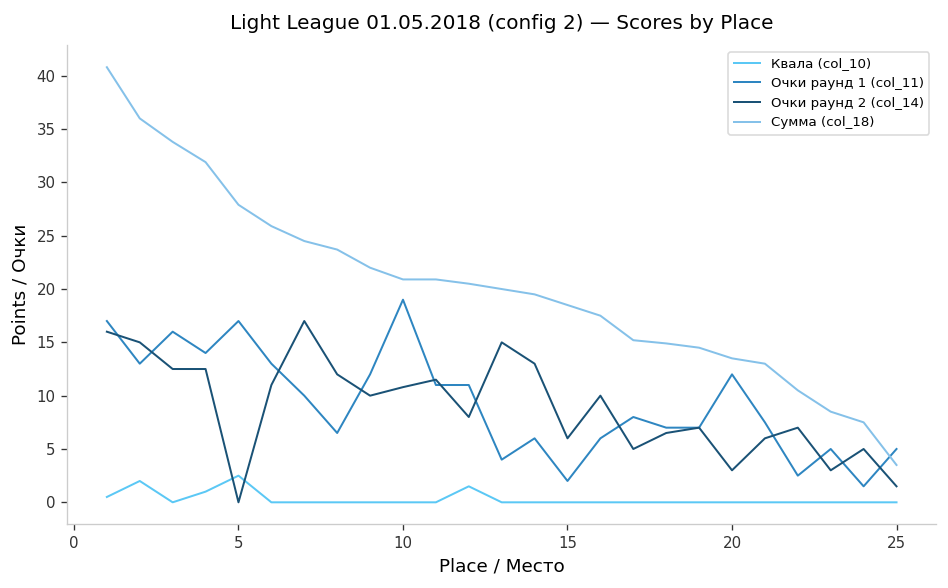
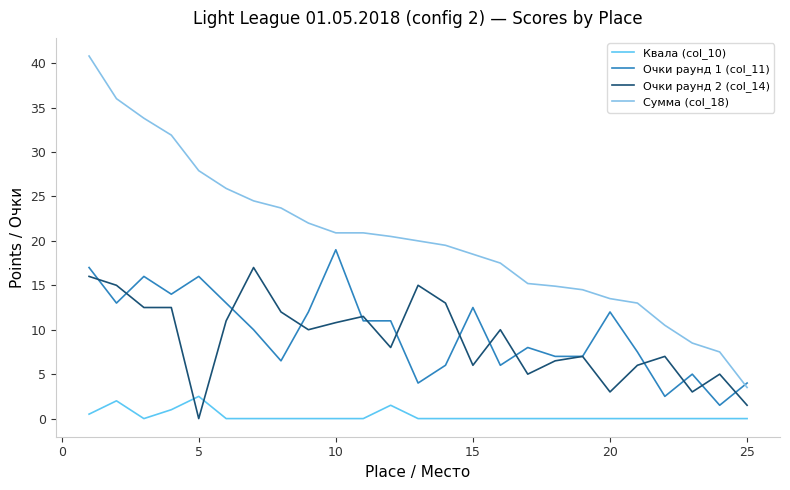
  {
    "Очки раунд 1 (col_11)": {
-     "5": 17,
+     "5": 16,
      "10": 19,
-     "15": 2,
+     "15": 13,
      "20": 12,
-     "25": 5
+     "25": 4
    },
    "Очки раунд 2 (col_14)": {
      "5": 0,
      "10": 11,
      "15": 6,
      "20": 3,
      "25": 2
    }
  }
